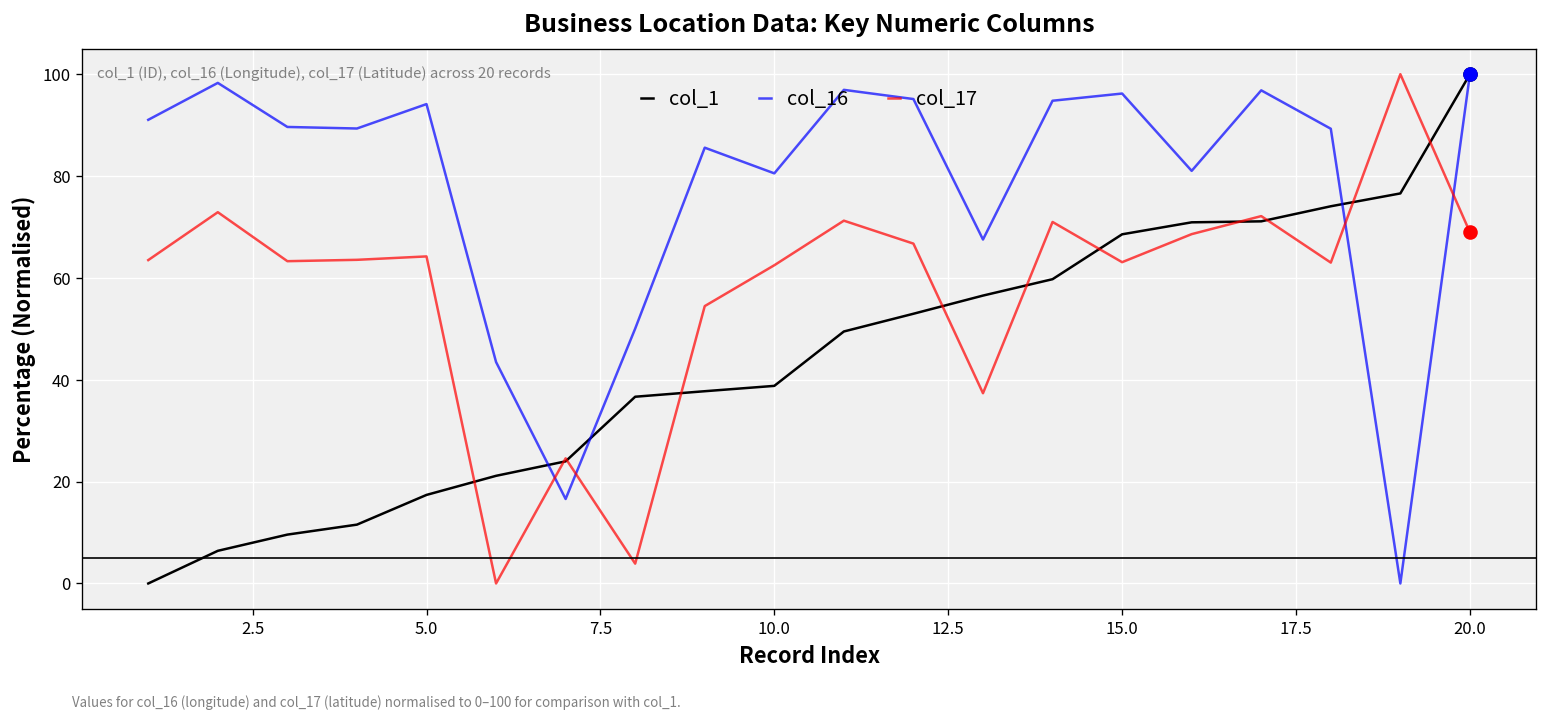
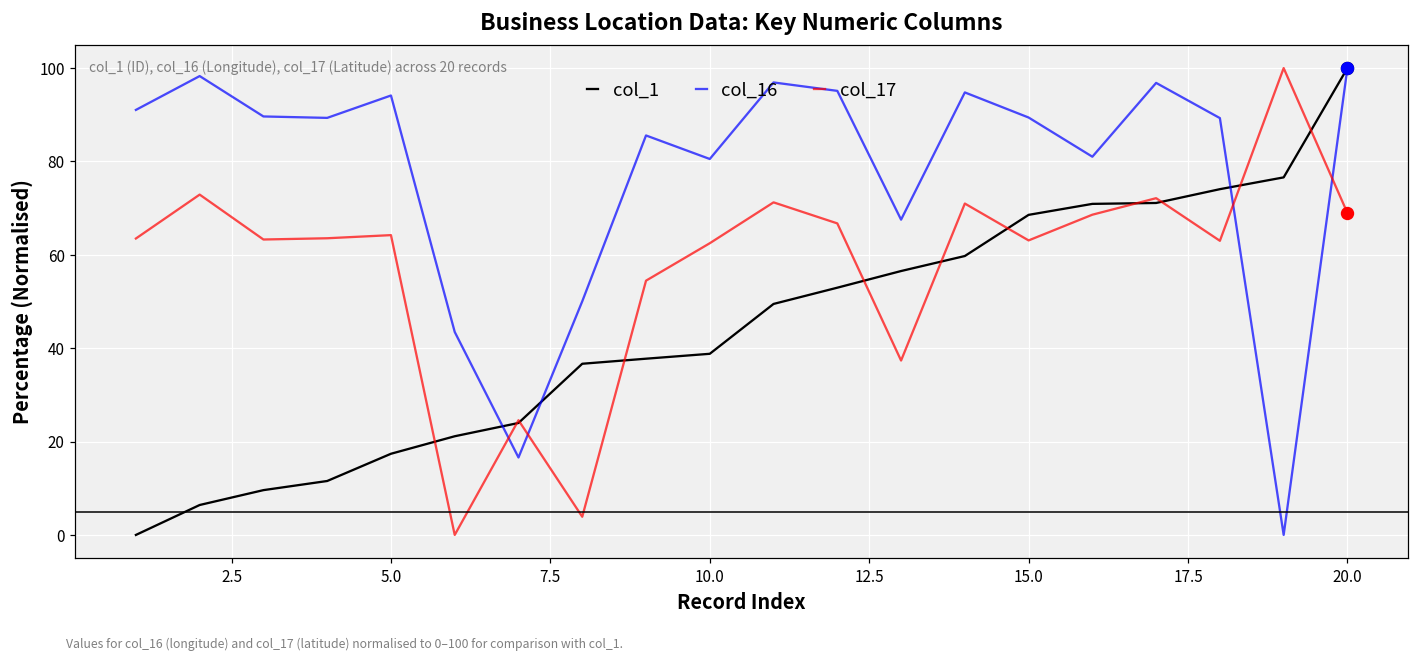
  {
    "col_16": {
      "5.0": 94,
      "10.0": 81,
-     "15.0": 96
+     "15.0": 89
    }
  }
